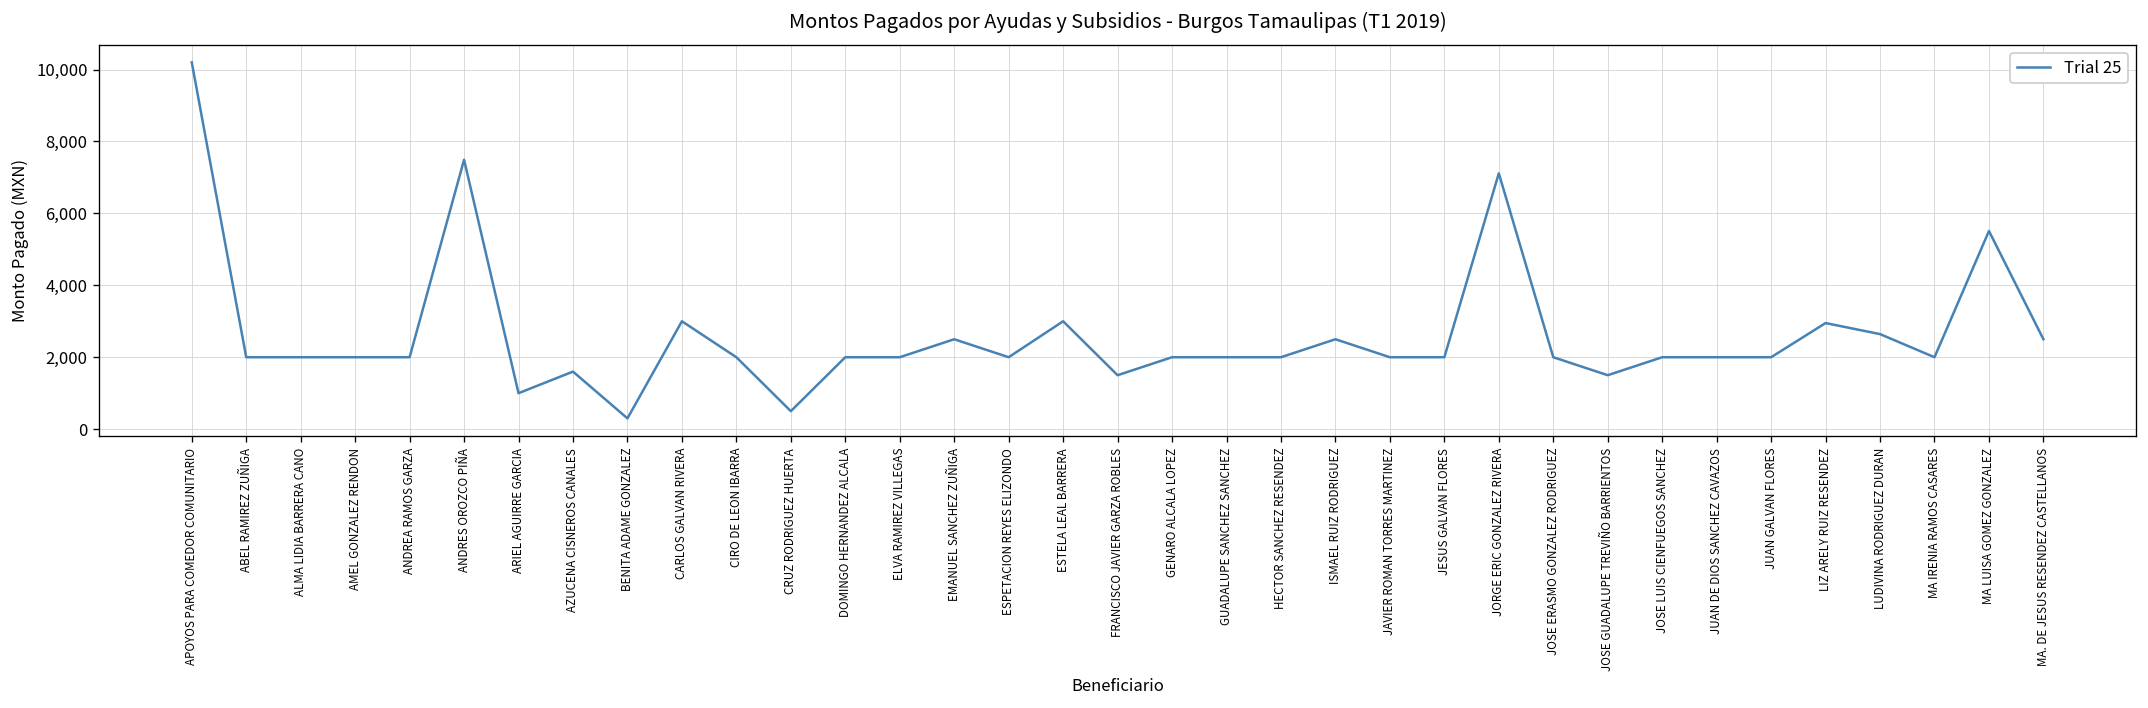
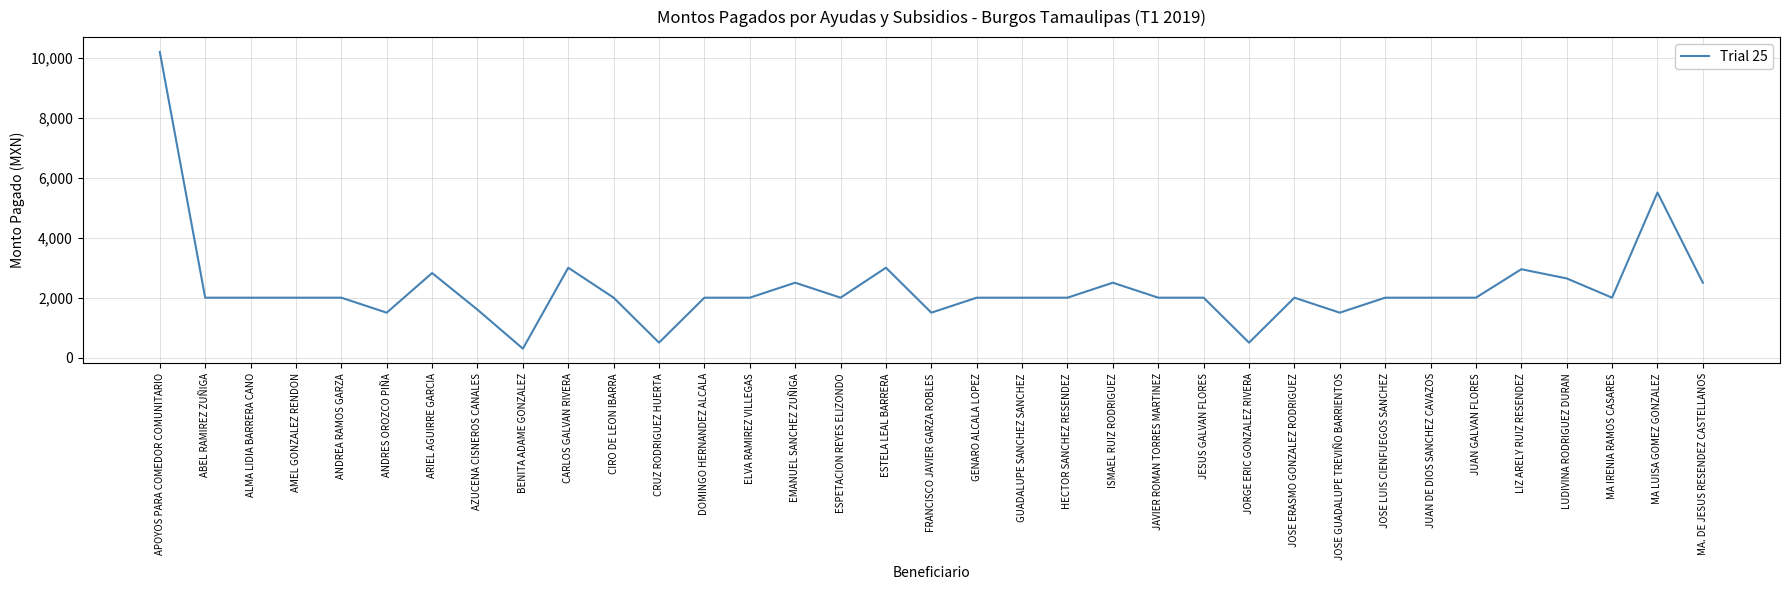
  {
    "APOYOS PARA COMEDOR COMUNITARIO": "10,200",
    "ABEL RAMIREZ ZUÑIGA": "2,000",
    "ALMA LIDIA BARRERA CANO": "2,000",
    "AMEL GONZALEZ RENDON": "2,000",
    "ANDREA RAMOS GARZA": "2,000",
-   "ANDRES OROZCO PIÑA": "7,500",
-   "ARIEL AGUIRRE GARCIA": "1,000",
+   "ANDRES OROZCO PIÑA": "1,500",
+   "ARIEL AGUIRRE GARCIA": "2,800",
    "AZUCENA CISNEROS CANALES": "1,600",
    "BENITA ADAME GONZALEZ": "300",
    "CARLOS GALVAN RIVERA": "3,000",
    "CIRO DE LEON IBARRA": "2,000",
    "CRUZ RODRIGUEZ HUERTA": "500",
    "DOMINGO HERNANDEZ ALCALA": "2,000",
    "ELVA RAMIREZ VILLEGAS": "2,000",
    "EMANUEL SANCHEZ ZUÑIGA": "2,500",
    "ESPETACION REYES ELIZONDO": "2,000",
    "ESTELA LEAL BARRERA": "3,000",
    "FRANCISCO JAVIER GARZA ROBLES": "1,500",
    "GENARO ALCALA LOPEZ": "2,000",
    "GUADALUPE SANCHEZ SANCHEZ": "2,000",
    "HECTOR SANCHEZ RESENDEZ": "2,000",
    "ISMAEL RUIZ RODRIGUEZ": "2,500",
    "JAVIER ROMAN TORRES MARTINEZ": "2,000",
    "JESUS GALVAN FLORES": "2,000",
-   "JORGE ERIC GONZALEZ RIVERA": "7,100",
+   "JORGE ERIC GONZALEZ RIVERA": "500",
    "JOSE ERASMO GONZALEZ RODRIGUEZ": "2,000",
    "JOSE GUADALUPE TREVIÑO BARRIENTOS": "1,500",
    "JOSE LUIS CIENFUEGOS SANCHEZ": "2,000",
    "JUAN DE DIOS SANCHEZ CAVAZOS": "2,000",
    "JUAN GALVAN FLORES": "2,000",
    "LIZ ARELY RUIZ RESENDEZ": "3,000",
    "LUDIVINA RODRIGUEZ DURAN": "2,600",
    "MA IRENIA RAMOS CASARES": "2,000",
    "MA LUISA GOMEZ GONZALEZ": "5,500",
    "MA. DE JESUS RESENDEZ CASTELLANOS": "2,500"
  }
